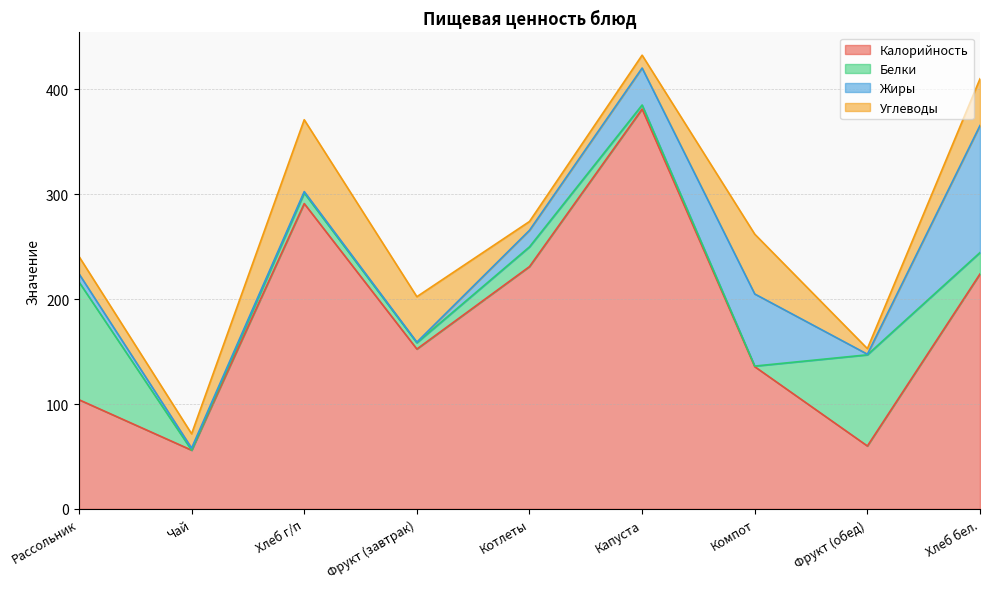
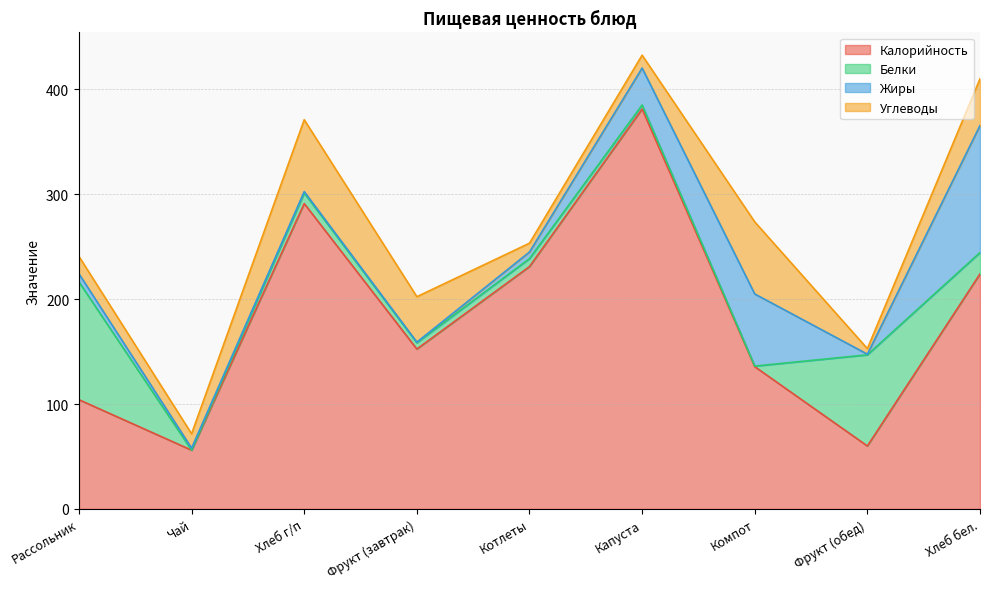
  {
    "Калорийность": {
      "Рассольник": 104,
      "Хлеб г/п": 291,
      "Фрукт (завтрак)": 152,
      "Котлеты": 231,
      "Капуста": 381,
      "Фрукт (обед)": 60,
      "Хлеб бел.": 224
    },
    "Белки": {
      "Рассольник": 112,
-     "Котлеты": 19,
+     "Котлеты": 8,
      "Капуста": 4,
      "Хлеб бел.": 20
    },
    "Жиры": {
      "Рассольник": 8,
-     "Котлеты": 16,
+     "Котлеты": 6,
      "Капуста": 35,
      "Компот": 69,
      "Хлеб бел.": 121
    },
    "Углеводы": {
      "Рассольник": 17,
      "Чай": 14,
      "Хлеб г/п": 69,
      "Фрукт (завтрак)": 43,
      "Котлеты": 8,
      "Капуста": 12,
-     "Компот": 57,
+     "Компот": 69,
      "Фрукт (обед)": 5,
      "Хлеб бел.": 45
    }
  }
